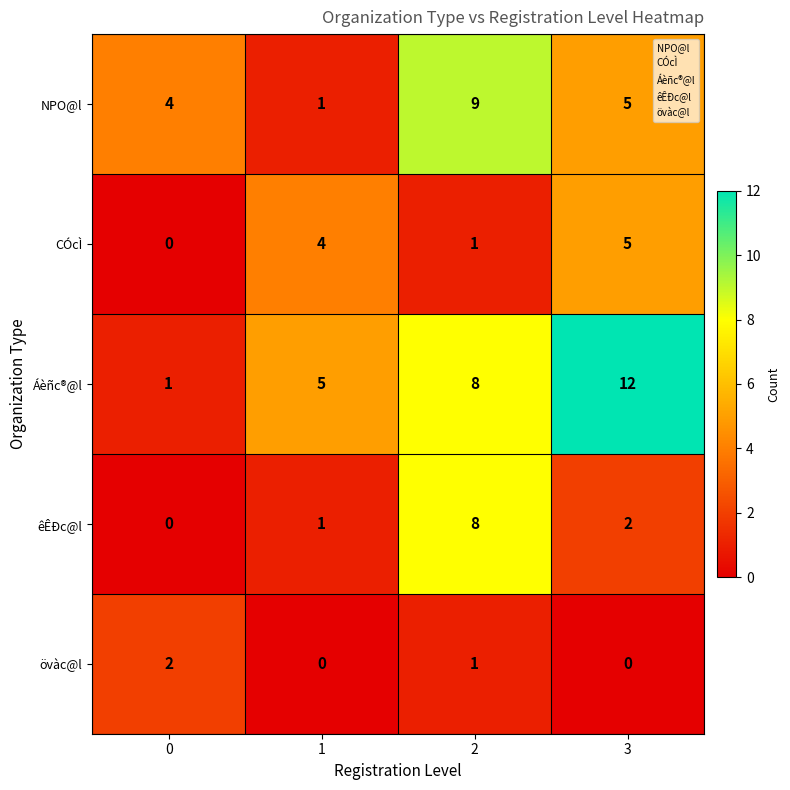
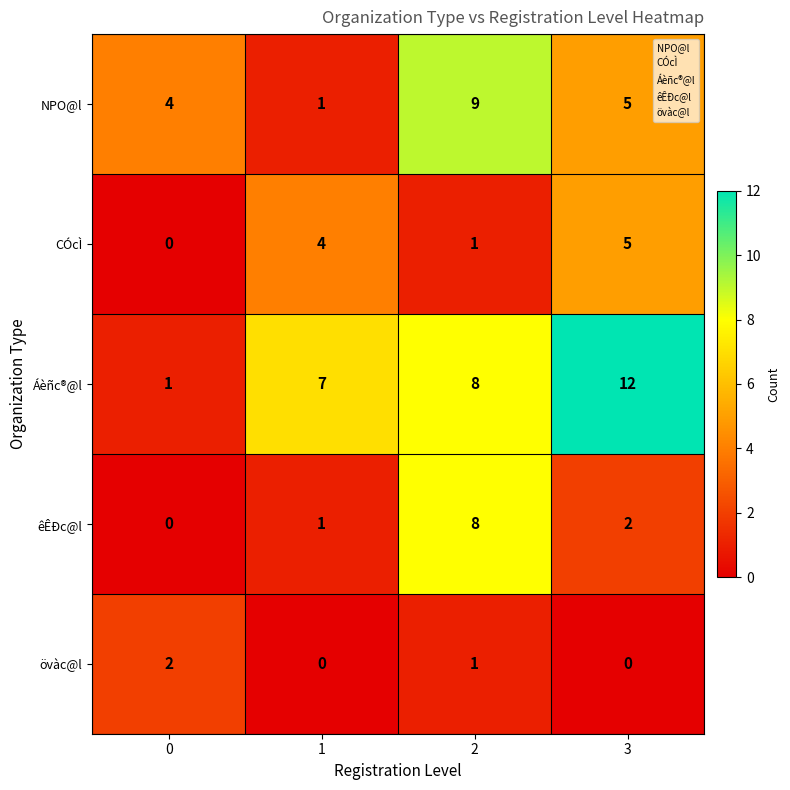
  {
    "Áèñc®@l": {
-     "1": 5
+     "1": 7
    }
  }
